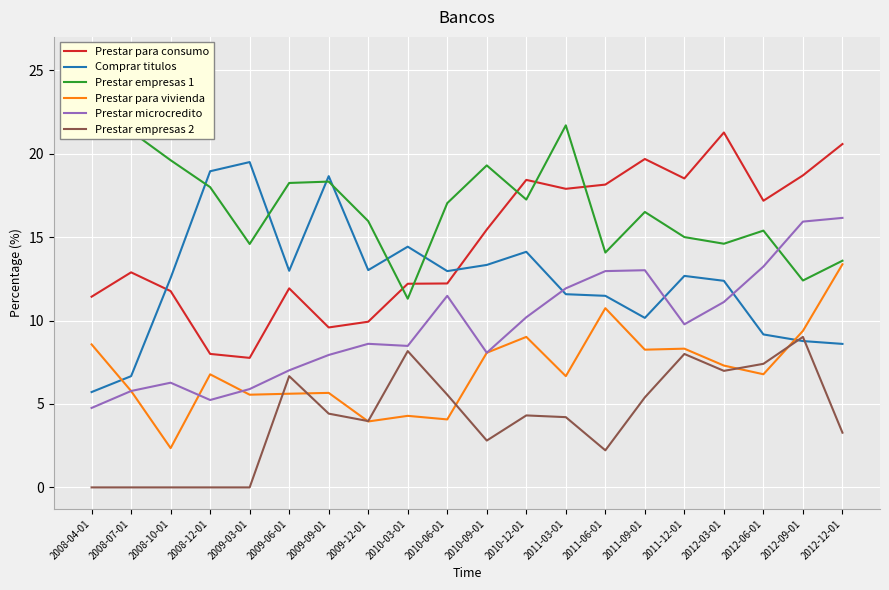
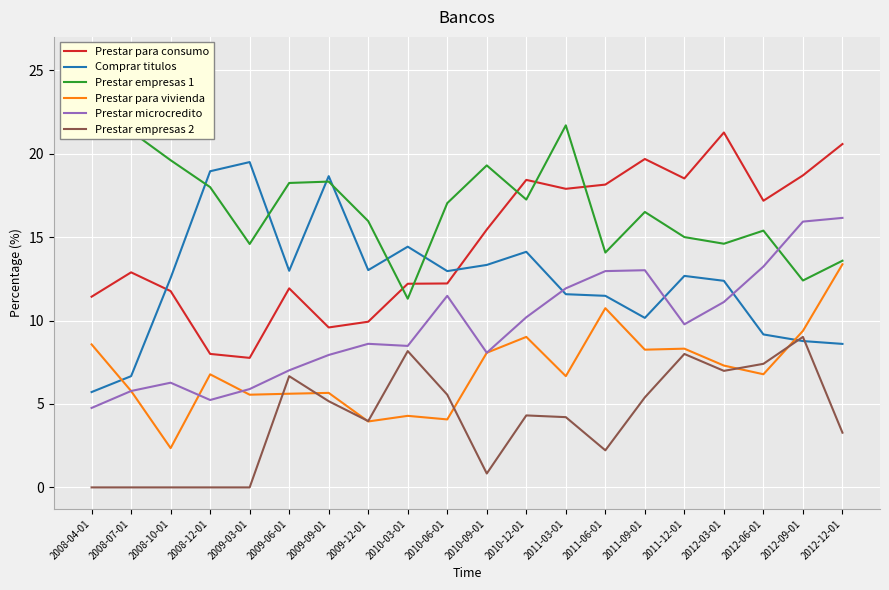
  {
    "Prestar para consumo": {
      "2008-04-01": 11.4,
      "2008-07-01": 12.9,
      "2008-10-01": 11.8,
      "2008-12-01": 8.0,
      "2009-03-01": 7.8,
      "2009-06-01": 11.9,
      "2009-09-01": 9.6,
      "2009-12-01": 9.9,
      "2010-03-01": 12.2,
      "2010-06-01": 12.2,
      "2010-09-01": 15.5,
      "2010-12-01": 18.4,
      "2011-03-01": 17.9,
      "2011-06-01": 18.1,
      "2011-09-01": 19.7,
      "2011-12-01": 18.5,
      "2012-03-01": 21.3,
      "2012-06-01": 17.2,
      "2012-09-01": 18.7,
      "2012-12-01": 20.6
    },
    "Comprar titulos": {
      "2008-04-01": 5.7,
      "2008-07-01": 6.7,
      "2008-10-01": 12.5,
      "2008-12-01": 18.9,
      "2009-03-01": 19.5,
      "2009-06-01": 13.0,
      "2009-09-01": 18.7,
      "2009-12-01": 13.0,
      "2010-03-01": 14.4,
      "2010-06-01": 13.0,
      "2010-09-01": 13.3,
      "2010-12-01": 14.1,
      "2011-03-01": 11.6,
      "2011-06-01": 11.5,
      "2011-09-01": 10.2,
      "2011-12-01": 12.7,
      "2012-03-01": 12.4,
      "2012-06-01": 9.2,
      "2012-09-01": 8.8,
      "2012-12-01": 8.6
    },
    "Prestar empresas 1": {
      "2008-10-01": 19.6,
      "2008-12-01": 18.0,
      "2009-03-01": 14.6,
      "2009-06-01": 18.2,
      "2009-09-01": 18.3,
      "2009-12-01": 16.0,
      "2010-03-01": 11.3,
      "2010-06-01": 17.0,
      "2010-09-01": 19.3,
      "2010-12-01": 17.3,
      "2011-03-01": 21.7,
      "2011-06-01": 14.1,
      "2011-09-01": 16.5,
      "2011-12-01": 15.0,
      "2012-03-01": 14.6,
      "2012-06-01": 15.4,
      "2012-09-01": 12.4,
      "2012-12-01": 13.6
    },
    "Prestar para vivienda": {
      "2008-04-01": 8.6,
      "2008-10-01": 2.4,
      "2008-12-01": 6.8,
      "2009-03-01": 5.6,
      "2009-06-01": 5.6,
      "2009-09-01": 5.7,
      "2010-03-01": 4.3,
      "2010-06-01": 4.1,
      "2010-12-01": 9.0,
      "2011-03-01": 6.7,
      "2011-06-01": 10.7,
      "2011-09-01": 8.3,
      "2011-12-01": 8.3,
      "2012-03-01": 7.3,
      "2012-06-01": 6.8,
      "2012-09-01": 9.4,
      "2012-12-01": 13.4
    },
    "Prestar microcredito": {
      "2008-04-01": 4.8,
      "2008-10-01": 6.3,
      "2008-12-01": 5.2,
      "2009-03-01": 5.9,
      "2009-06-01": 7.0,
      "2009-09-01": 7.9,
      "2009-12-01": 8.6,
      "2010-03-01": 8.5,
      "2010-06-01": 11.5,
      "2010-12-01": 10.2,
      "2011-03-01": 11.9,
      "2011-06-01": 13.0,
      "2011-09-01": 13.0,
      "2011-12-01": 9.8,
      "2012-03-01": 11.1,
      "2012-06-01": 13.2,
      "2012-09-01": 15.9,
      "2012-12-01": 16.2
    },
    "Prestar empresas 2": {
      "2008-04-01": 0.0,
      "2008-07-01": 0.0,
      "2008-10-01": 0.0,
      "2008-12-01": 0.0,
      "2009-03-01": 0.0,
      "2009-06-01": 6.7,
-     "2009-09-01": 4.4,
+     "2009-09-01": 5.2,
      "2010-03-01": 8.2,
      "2010-06-01": 5.6,
-     "2010-09-01": 2.8,
+     "2010-09-01": 0.8,
      "2010-12-01": 4.3,
      "2011-03-01": 4.2,
      "2011-06-01": 2.2,
      "2011-09-01": 5.4,
      "2011-12-01": 8.0,
      "2012-03-01": 7.0,
      "2012-06-01": 7.4,
      "2012-09-01": 9.0,
      "2012-12-01": 3.3
    }
  }
